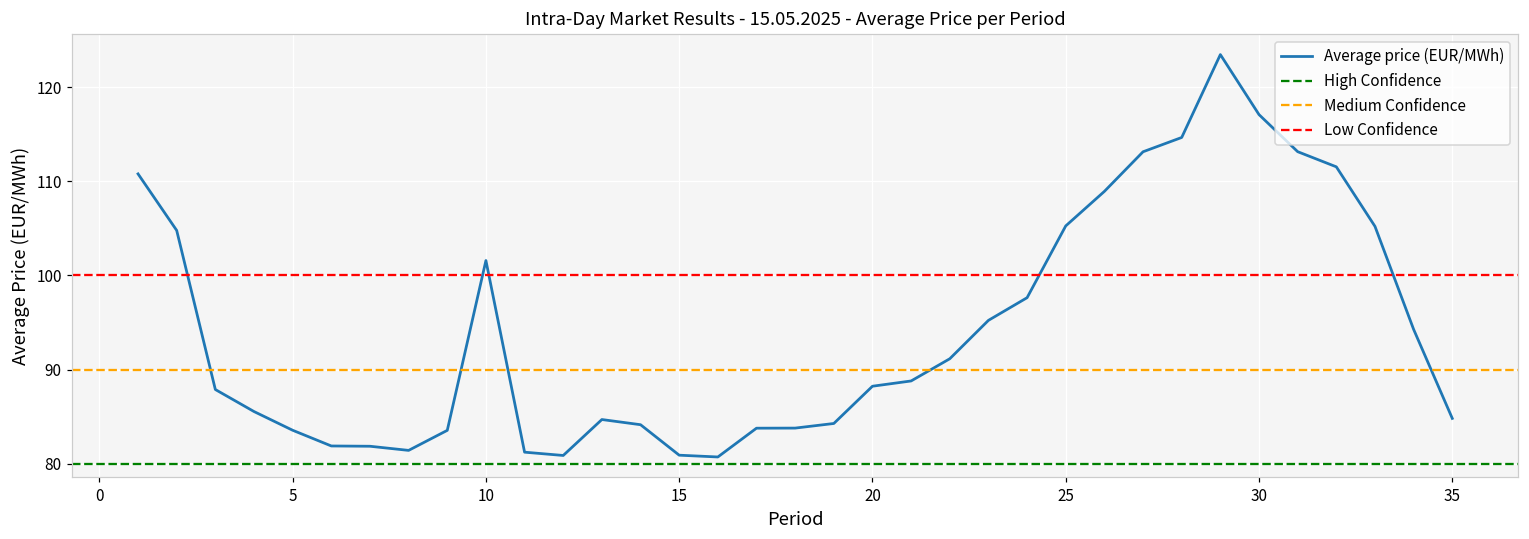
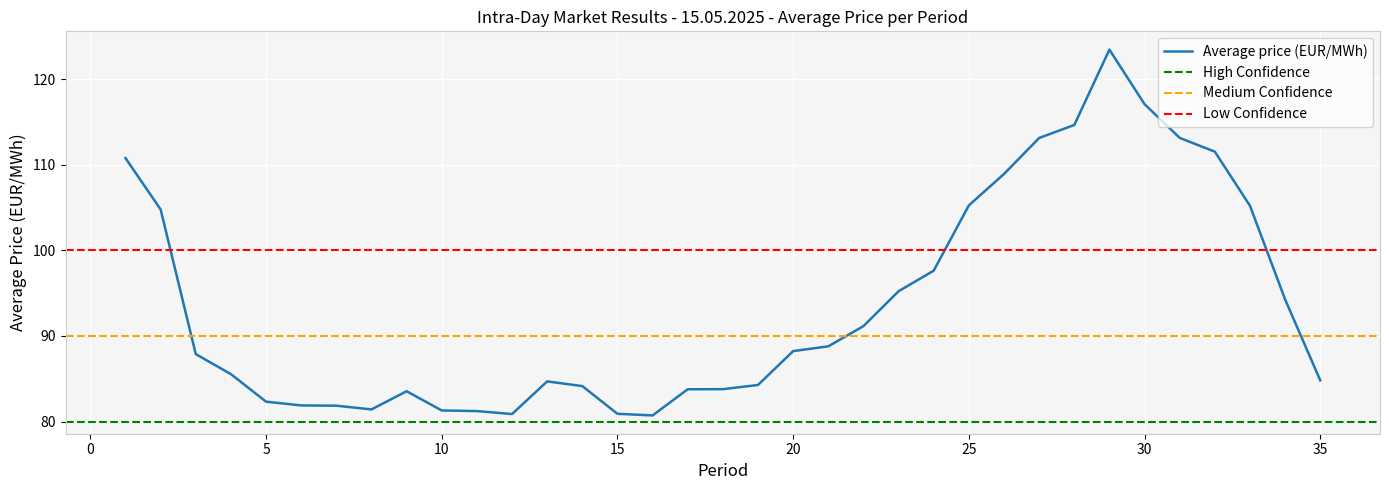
  {
-   "5": 84,
-   "10": 102,
+   "5": 82,
+   "10": 81,
    "15": 81,
    "20": 88,
    "25": 105,
    "30": 117,
    "35": 85
  }
